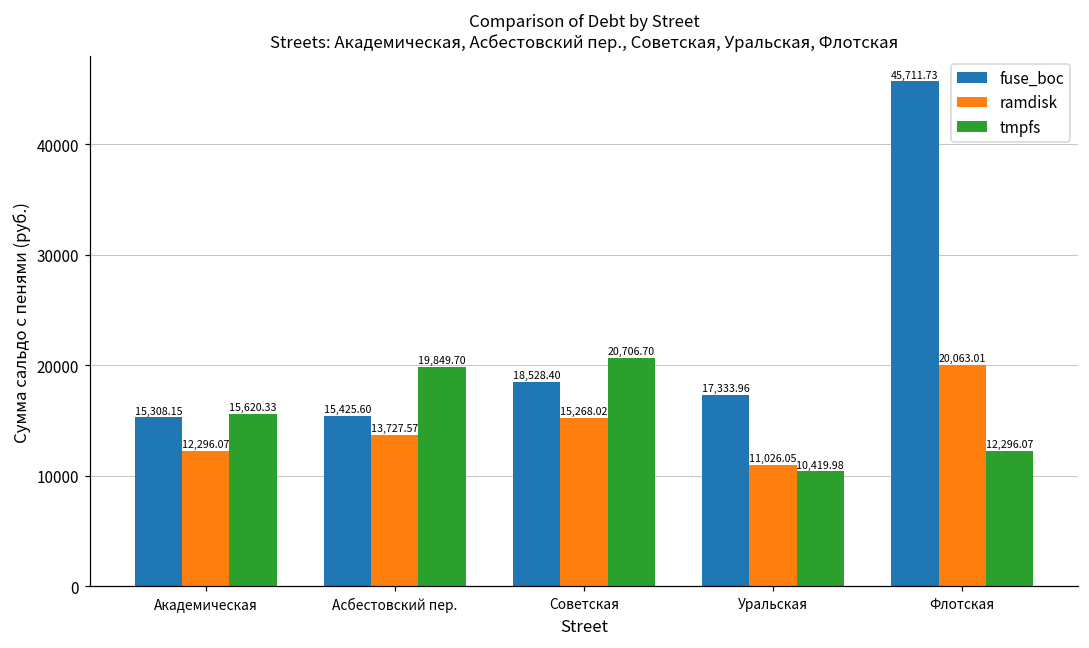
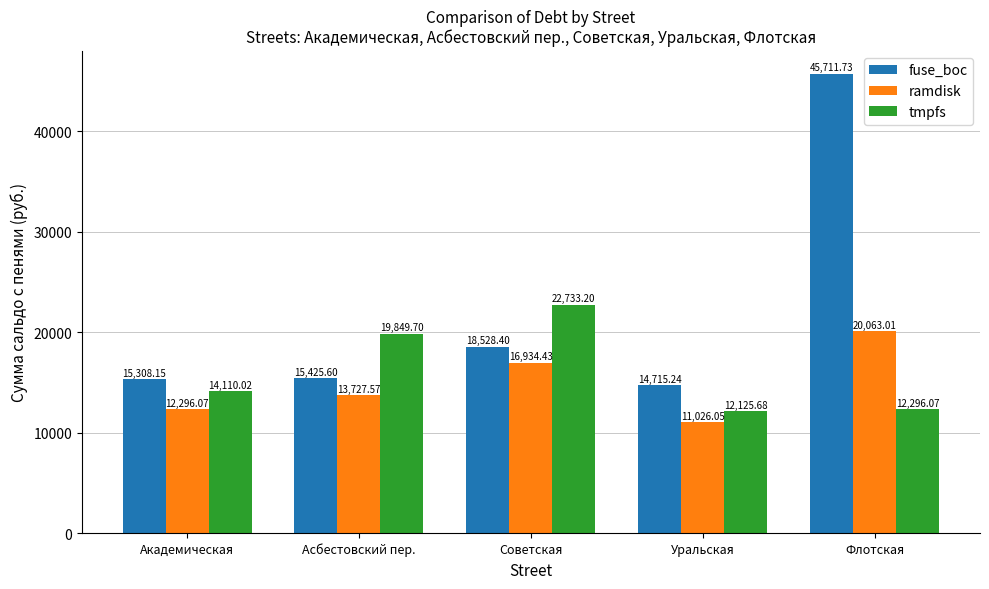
  {
    "fuse_boc": {
      "Академическая": "15,308.15",
      "Асбестовский пер.": "15,425.60",
      "Советская": "18,528.40",
-     "Уральская": "17,333.96",
+     "Уральская": "14,715.24",
      "Флотская": "45,711.73"
    },
    "ramdisk": {
      "Академическая": "12,296.07",
      "Асбестовский пер.": "13,727.57",
-     "Советская": "15,268.02",
+     "Советская": "16,934.43",
      "Уральская": "11,026.05",
      "Флотская": "20,063.01"
    },
    "tmpfs": {
-     "Академическая": "15,620.33",
+     "Академическая": "14,110.02",
      "Асбестовский пер.": "19,849.70",
-     "Советская": "20,706.70",
-     "Уральская": "10,419.98",
+     "Советская": "22,733.20",
+     "Уральская": "12,125.68",
      "Флотская": "12,296.07"
    }
  }
